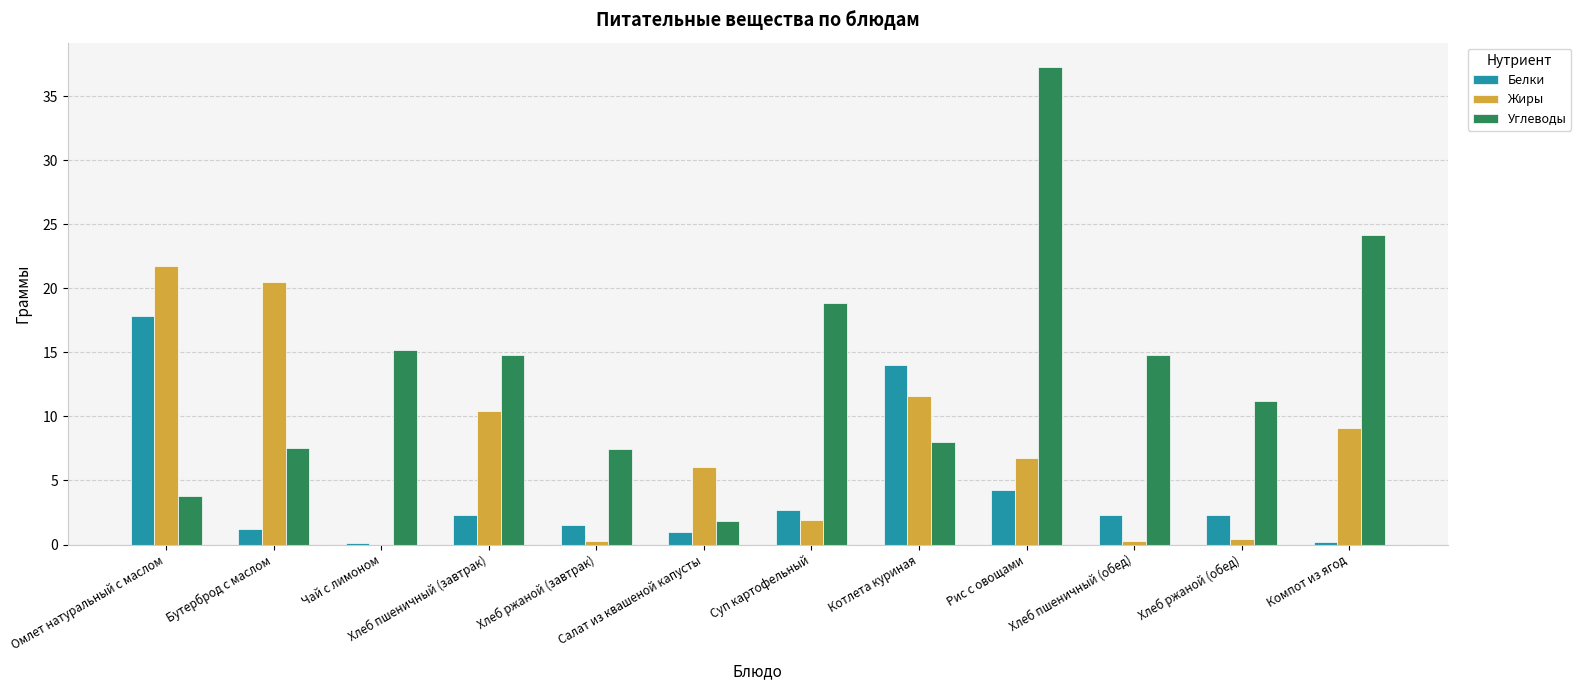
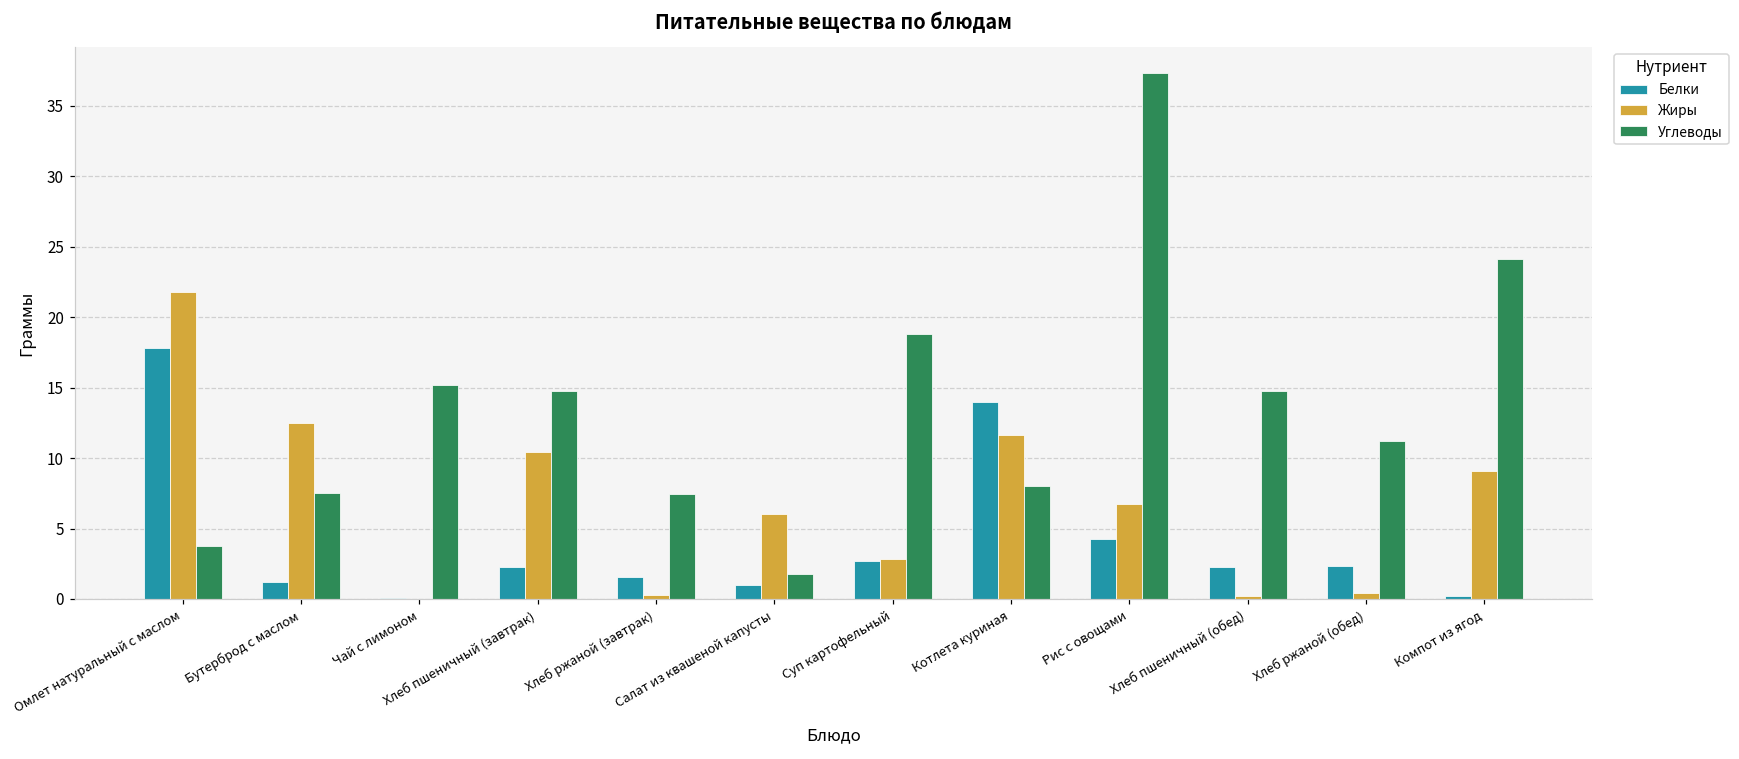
  {
    "Белки": {
      "Омлет натуральный с маслом": 17.8,
      "Бутерброд с маслом": 1.2,
      "Хлеб пшеничный (завтрак)": 2.3,
      "Хлеб ржаной (завтрак)": 1.6,
      "Салат из квашеной капусты": 1.0,
      "Суп картофельный": 2.7,
      "Котлета куриная": 14.0,
      "Рис с овощами": 4.3,
      "Хлеб пшеничный (обед)": 2.3,
      "Хлеб ржаной (обед)": 2.3,
      "Компот из ягод": 0.2
    },
    "Жиры": {
      "Омлет натуральный с маслом": 21.8,
-     "Бутерброд с маслом": 20.5,
+     "Бутерброд с маслом": 12.5,
      "Чай с лимоном": 0.0,
      "Хлеб пшеничный (завтрак)": 10.4,
      "Хлеб ржаной (завтрак)": 0.3,
      "Салат из квашеной капусты": 6.1,
-     "Суп картофельный": 1.9,
+     "Суп картофельный": 2.9,
      "Котлета куриная": 11.6,
      "Рис с овощами": 6.7,
      "Хлеб пшеничный (обед)": 0.2,
      "Хлеб ржаной (обед)": 0.4,
      "Компот из ягод": 9.1
    },
    "Углеводы": {
      "Омлет натуральный с маслом": 3.8,
      "Бутерброд с маслом": 7.5,
      "Чай с лимоном": 15.2,
      "Хлеб пшеничный (завтрак)": 14.8,
      "Хлеб ржаной (завтрак)": 7.5,
      "Салат из квашеной капусты": 1.8,
      "Суп картофельный": 18.8,
      "Котлета куриная": 8.0,
      "Рис с овощами": 37.3,
      "Хлеб пшеничный (обед)": 14.8,
      "Хлеб ржаной (обед)": 11.2,
      "Компот из ягод": 24.1
    }
  }
